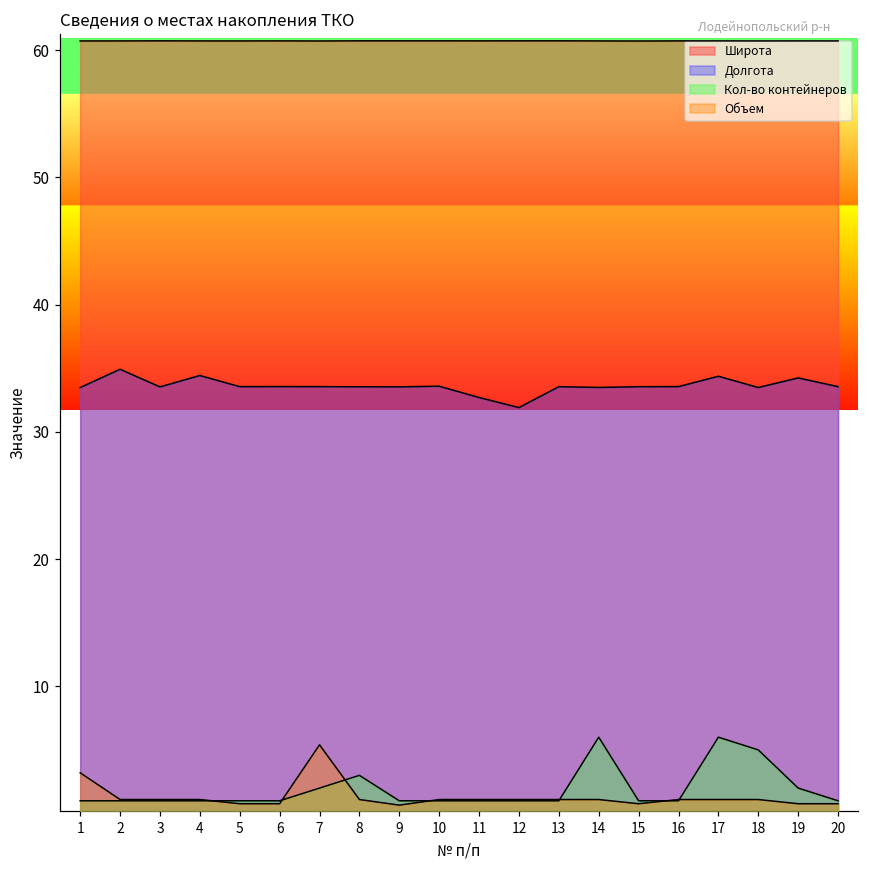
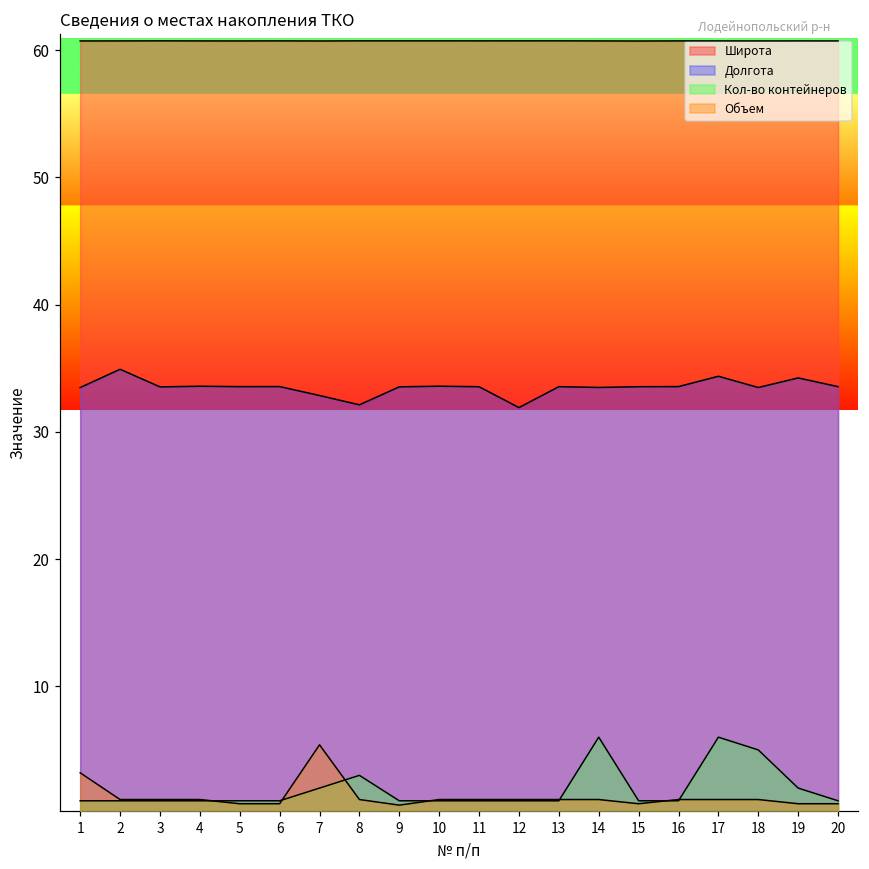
  {
    "Широта": {
      "1": 60.7,
      "2": 60.7,
      "3": 60.7,
      "4": 60.7,
      "5": 60.7,
      "6": 60.7,
      "7": 60.7,
      "8": 60.7,
      "9": 60.7,
      "10": 60.7,
      "11": 60.7,
      "12": 60.7,
      "13": 60.7,
      "14": 60.7,
      "15": 60.7,
      "16": 60.7
    },
    "Долгота": {
      "1": 33.5,
      "2": 34.9,
      "3": 33.5,
-     "4": 34.4,
+     "4": 33.6,
      "5": 33.6,
      "6": 33.6,
-     "7": 33.6,
-     "8": 33.5,
+     "7": 32.9,
+     "8": 32.1,
      "9": 33.5,
      "10": 33.6,
-     "11": 32.7,
+     "11": 33.5,
      "12": 31.9,
      "13": 33.6,
      "14": 33.5,
      "15": 33.6,
      "16": 33.6,
      "17": 34.4,
      "18": 33.5,
      "19": 34.2,
      "20": 33.6
    },
    "Кол-во контейнеров": {
      "1": 1.0,
      "5": 1.0,
      "6": 1.0,
      "7": 2.0,
      "8": 3.0,
      "9": 1.0,
      "14": 6.0,
      "15": 1.0,
      "17": 6.0,
      "18": 5.0,
      "19": 2.0,
      "20": 1.0
    },
    "Объем": {
      "1": 3.2,
      "5": 0.8,
      "6": 0.8,
      "7": 5.4,
      "8": 1.1,
      "9": 0.7,
      "14": 1.1,
      "15": 0.8,
      "17": 1.1,
      "18": 1.1,
      "19": 0.8,
      "20": 0.8
    }
  }
